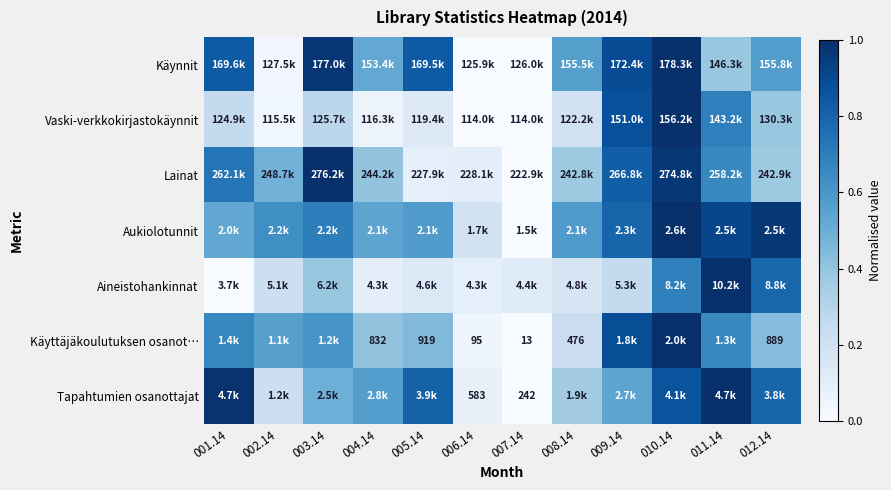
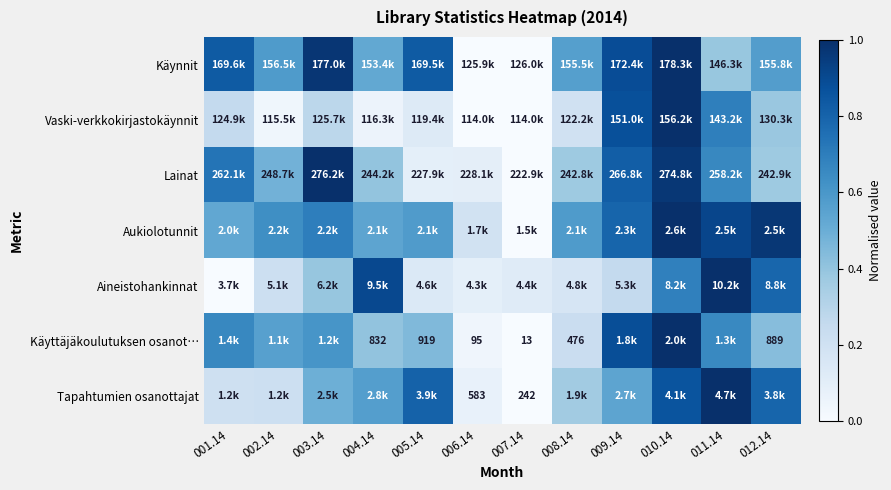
  {
    "Käynnit": {
      "001.14": "169.6k",
-     "002.14": "127.5k",
+     "002.14": "156.5k",
      "003.14": "177.0k",
      "004.14": "153.4k",
      "005.14": "169.5k",
      "006.14": "125.9k",
      "007.14": "126.0k",
      "008.14": "155.5k",
      "009.14": "172.4k",
      "010.14": "178.3k",
      "011.14": "146.3k",
      "012.14": "155.8k"
    },
    "Vaski-verkkokirjastokäynnit": {
      "001.14": "124.9k",
      "002.14": "115.5k",
      "003.14": "125.7k",
      "004.14": "116.3k",
      "005.14": "119.4k",
      "006.14": "114.0k",
      "007.14": "114.0k",
      "008.14": "122.2k",
      "009.14": "151.0k",
      "010.14": "156.2k",
      "011.14": "143.2k",
      "012.14": "130.3k"
    },
    "Lainat": {
      "001.14": "262.1k",
      "002.14": "248.7k",
      "003.14": "276.2k",
      "004.14": "244.2k",
      "005.14": "227.9k",
      "006.14": "228.1k",
      "007.14": "222.9k",
      "008.14": "242.8k",
      "009.14": "266.8k",
      "010.14": "274.8k",
      "011.14": "258.2k",
      "012.14": "242.9k"
    },
    "Aukiolotunnit": {
      "001.14": "2.0k",
      "002.14": "2.2k",
      "003.14": "2.2k",
      "004.14": "2.1k",
      "005.14": "2.1k",
      "006.14": "1.7k",
      "007.14": "1.5k",
      "008.14": "2.1k",
      "009.14": "2.3k",
      "010.14": "2.6k",
      "011.14": "2.5k",
      "012.14": "2.5k"
    },
    "Aineistohankinnat": {
      "001.14": "3.7k",
      "002.14": "5.1k",
      "003.14": "6.2k",
-     "004.14": "4.3k",
+     "004.14": "9.5k",
      "005.14": "4.6k",
      "006.14": "4.3k",
      "007.14": "4.4k",
      "008.14": "4.8k",
      "009.14": "5.3k",
      "010.14": "8.2k",
      "011.14": "10.2k",
      "012.14": "8.8k"
    },
    "Käyttäjäkoulutuksen osanot…": {
      "001.14": "1.4k",
      "002.14": "1.1k",
      "003.14": "1.2k",
      "004.14": "832",
      "005.14": "919",
      "006.14": "95",
      "007.14": "13",
      "008.14": "476",
      "009.14": "1.8k",
      "010.14": "2.0k",
      "011.14": "1.3k",
      "012.14": "889"
    },
    "Tapahtumien osanottajat": {
-     "001.14": "4.7k",
+     "001.14": "1.2k",
      "002.14": "1.2k",
      "003.14": "2.5k",
      "004.14": "2.8k",
      "005.14": "3.9k",
      "006.14": "583",
      "007.14": "242",
      "008.14": "1.9k",
      "009.14": "2.7k",
      "010.14": "4.1k",
      "011.14": "4.7k",
      "012.14": "3.8k"
    }
  }
